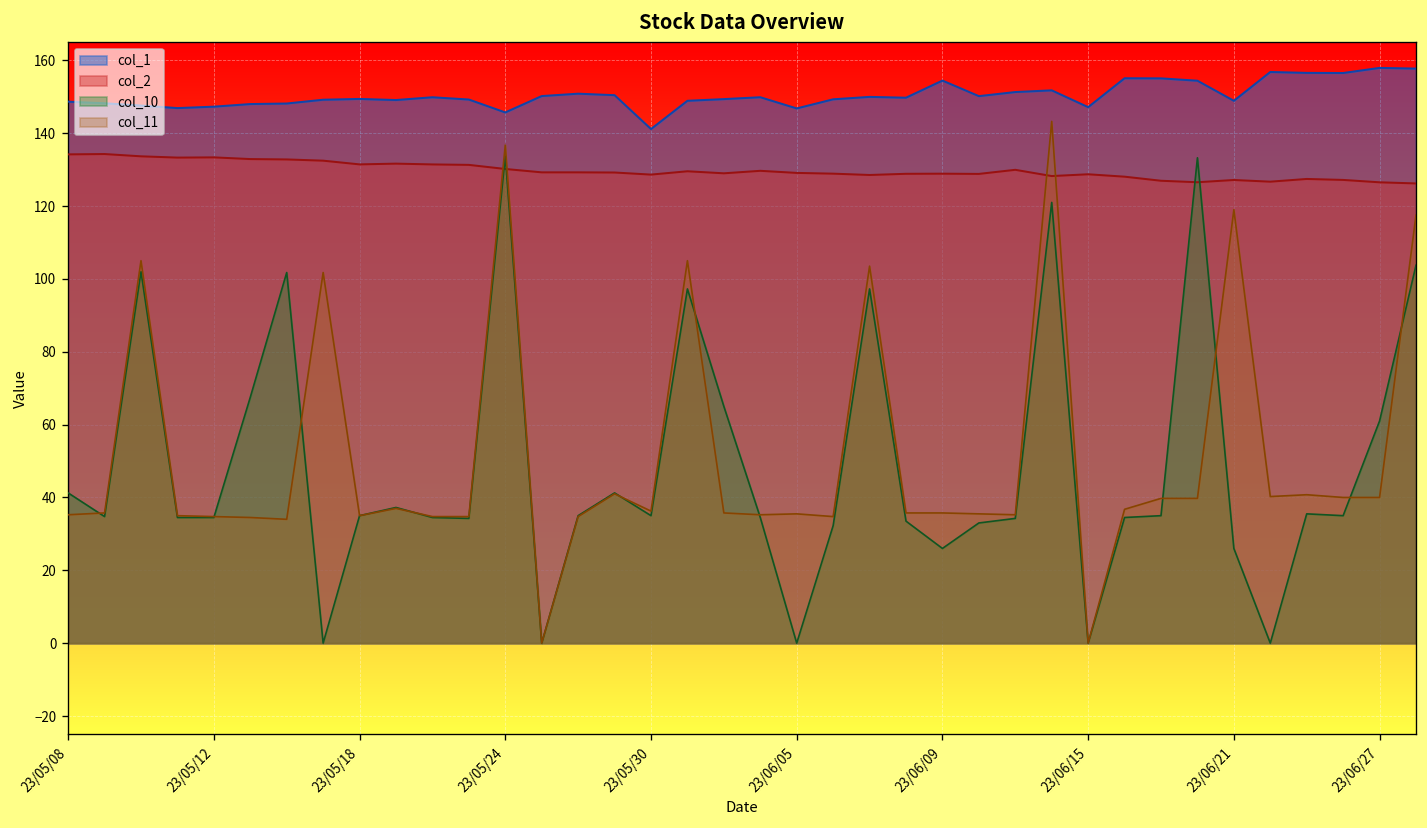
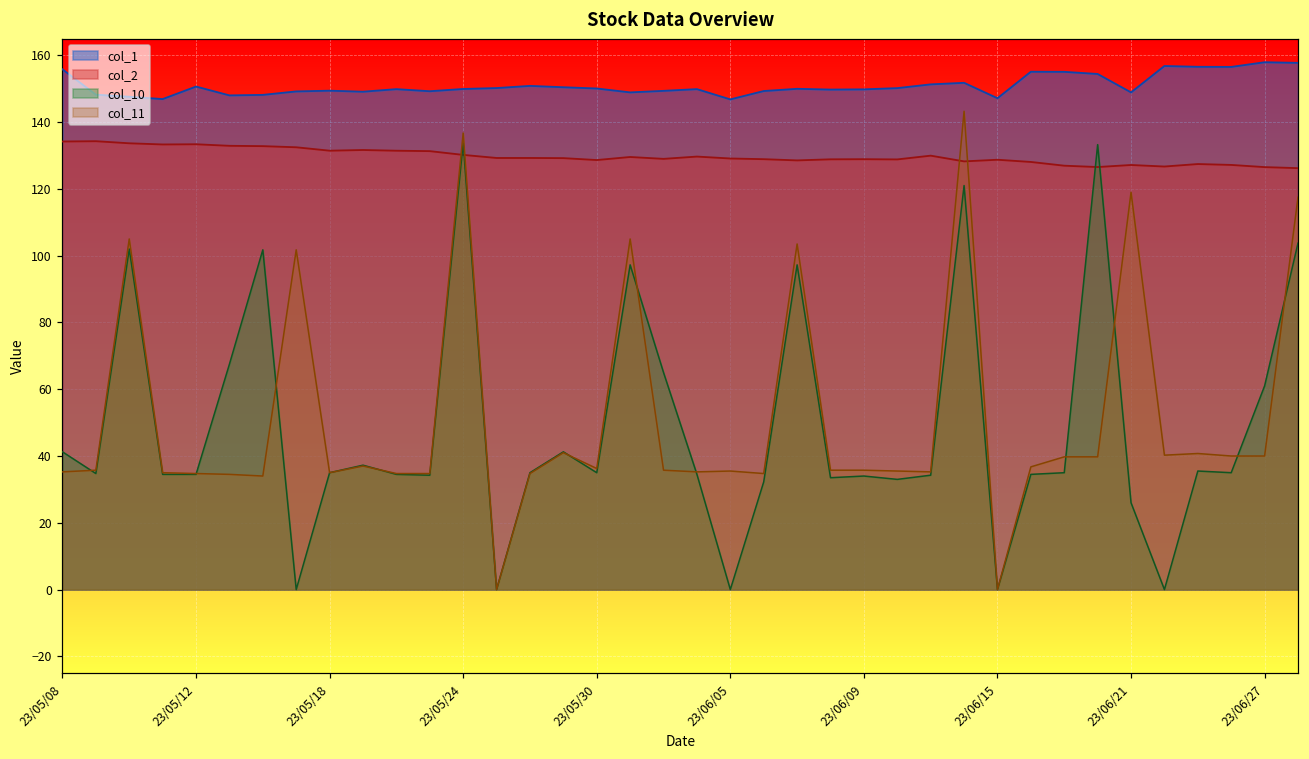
  {
    "col_1": {
-     "23/05/08": 149,
-     "23/05/12": 147,
+     "23/05/08": 156,
+     "23/05/12": 151,
      "23/05/18": 149,
-     "23/05/24": 146,
-     "23/05/30": 141,
+     "23/05/24": 150,
+     "23/05/30": 150,
      "23/06/05": 147,
-     "23/06/09": 154,
+     "23/06/09": 150,
      "23/06/15": 147,
      "23/06/21": 149,
      "23/06/27": 158
    },
    "col_10": {
      "23/05/08": 41,
      "23/05/24": 134,
      "23/05/30": 35,
      "23/06/05": 0,
-     "23/06/09": 26,
+     "23/06/09": 34,
      "23/06/21": 26,
      "23/06/27": 61
    }
  }
